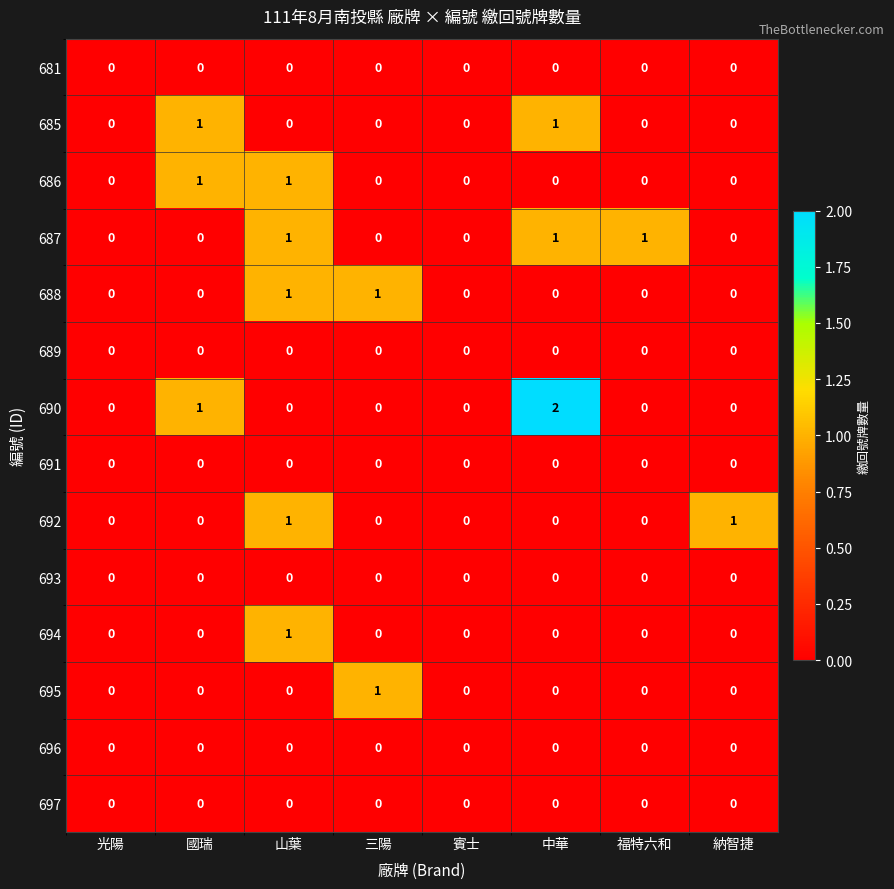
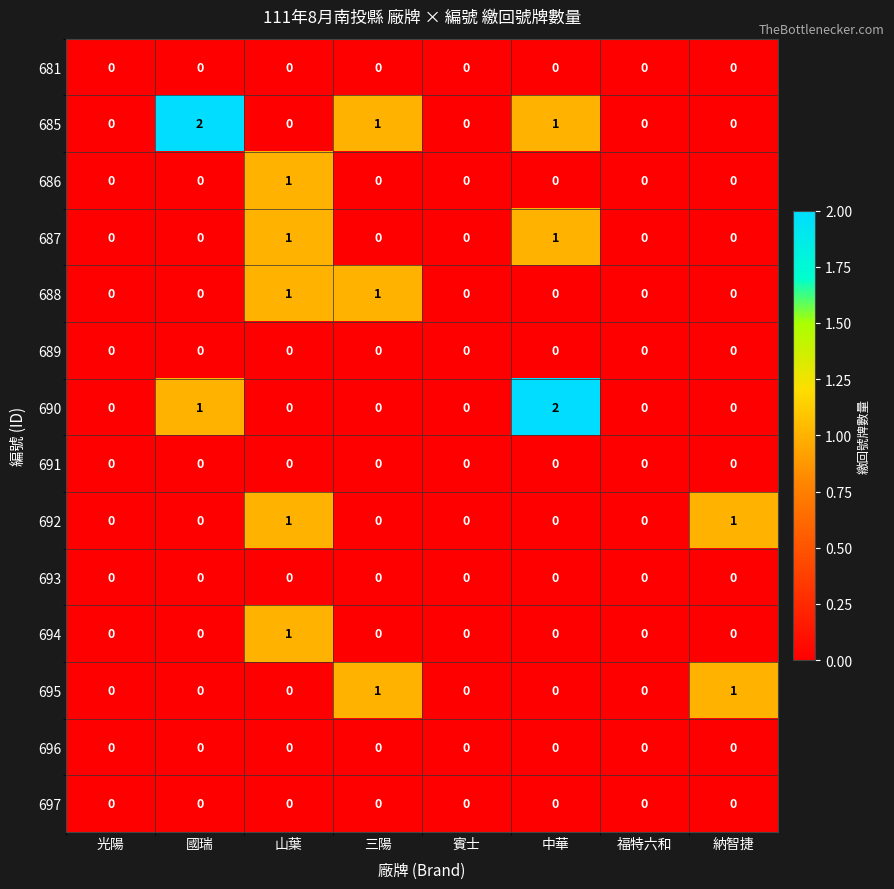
  {
    "681": {
      "光陽": 0,
      "國瑞": 0,
      "山葉": 0,
      "三陽": 0,
      "賓士": 0,
      "中華": 0,
      "福特六和": 0,
      "納智捷": 0
    },
    "685": {
      "光陽": 0,
-     "國瑞": 1,
+     "國瑞": 2,
      "山葉": 0,
-     "三陽": 0,
+     "三陽": 1,
      "賓士": 0,
      "中華": 1,
      "福特六和": 0,
      "納智捷": 0
    },
    "686": {
      "光陽": 0,
-     "國瑞": 1,
+     "國瑞": 0,
      "山葉": 1,
      "三陽": 0,
      "賓士": 0,
      "中華": 0,
      "福特六和": 0,
      "納智捷": 0
    },
    "687": {
      "光陽": 0,
      "國瑞": 0,
      "山葉": 1,
      "三陽": 0,
      "賓士": 0,
      "中華": 1,
-     "福特六和": 1,
+     "福特六和": 0,
      "納智捷": 0
    },
    "688": {
      "光陽": 0,
      "國瑞": 0,
      "山葉": 1,
      "三陽": 1,
      "賓士": 0,
      "中華": 0,
      "福特六和": 0,
      "納智捷": 0
    },
    "689": {
      "光陽": 0,
      "國瑞": 0,
      "山葉": 0,
      "三陽": 0,
      "賓士": 0,
      "中華": 0,
      "福特六和": 0,
      "納智捷": 0
    },
    "690": {
      "光陽": 0,
      "國瑞": 1,
      "山葉": 0,
      "三陽": 0,
      "賓士": 0,
      "中華": 2,
      "福特六和": 0,
      "納智捷": 0
    },
    "691": {
      "光陽": 0,
      "國瑞": 0,
      "山葉": 0,
      "三陽": 0,
      "賓士": 0,
      "中華": 0,
      "福特六和": 0,
      "納智捷": 0
    },
    "692": {
      "光陽": 0,
      "國瑞": 0,
      "山葉": 1,
      "三陽": 0,
      "賓士": 0,
      "中華": 0,
      "福特六和": 0,
      "納智捷": 1
    },
    "693": {
      "光陽": 0,
      "國瑞": 0,
      "山葉": 0,
      "三陽": 0,
      "賓士": 0,
      "中華": 0,
      "福特六和": 0,
      "納智捷": 0
    },
    "694": {
      "光陽": 0,
      "國瑞": 0,
      "山葉": 1,
      "三陽": 0,
      "賓士": 0,
      "中華": 0,
      "福特六和": 0,
      "納智捷": 0
    },
    "695": {
      "光陽": 0,
      "國瑞": 0,
      "山葉": 0,
      "三陽": 1,
      "賓士": 0,
      "中華": 0,
      "福特六和": 0,
-     "納智捷": 0
+     "納智捷": 1
    },
    "696": {
      "光陽": 0,
      "國瑞": 0,
      "山葉": 0,
      "三陽": 0,
      "賓士": 0,
      "中華": 0,
      "福特六和": 0,
      "納智捷": 0
    },
    "697": {
      "光陽": 0,
      "國瑞": 0,
      "山葉": 0,
      "三陽": 0,
      "賓士": 0,
      "中華": 0,
      "福特六和": 0,
      "納智捷": 0
    }
  }
